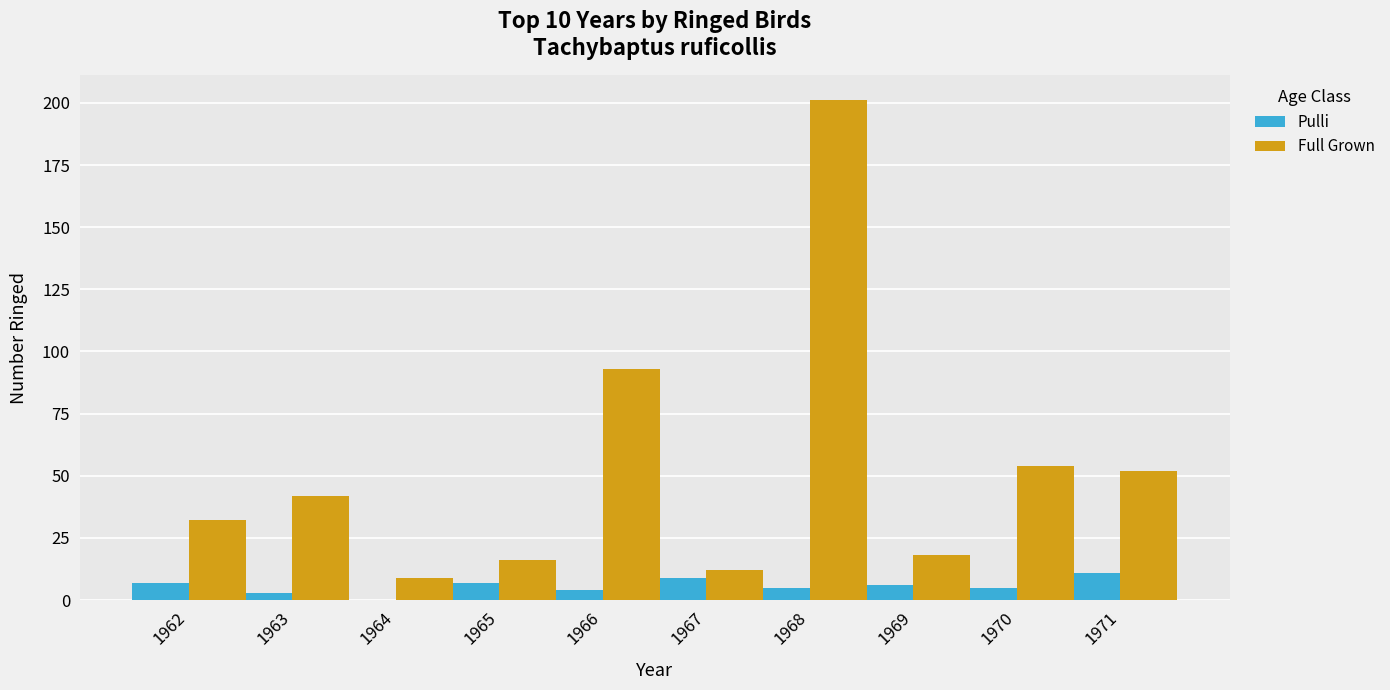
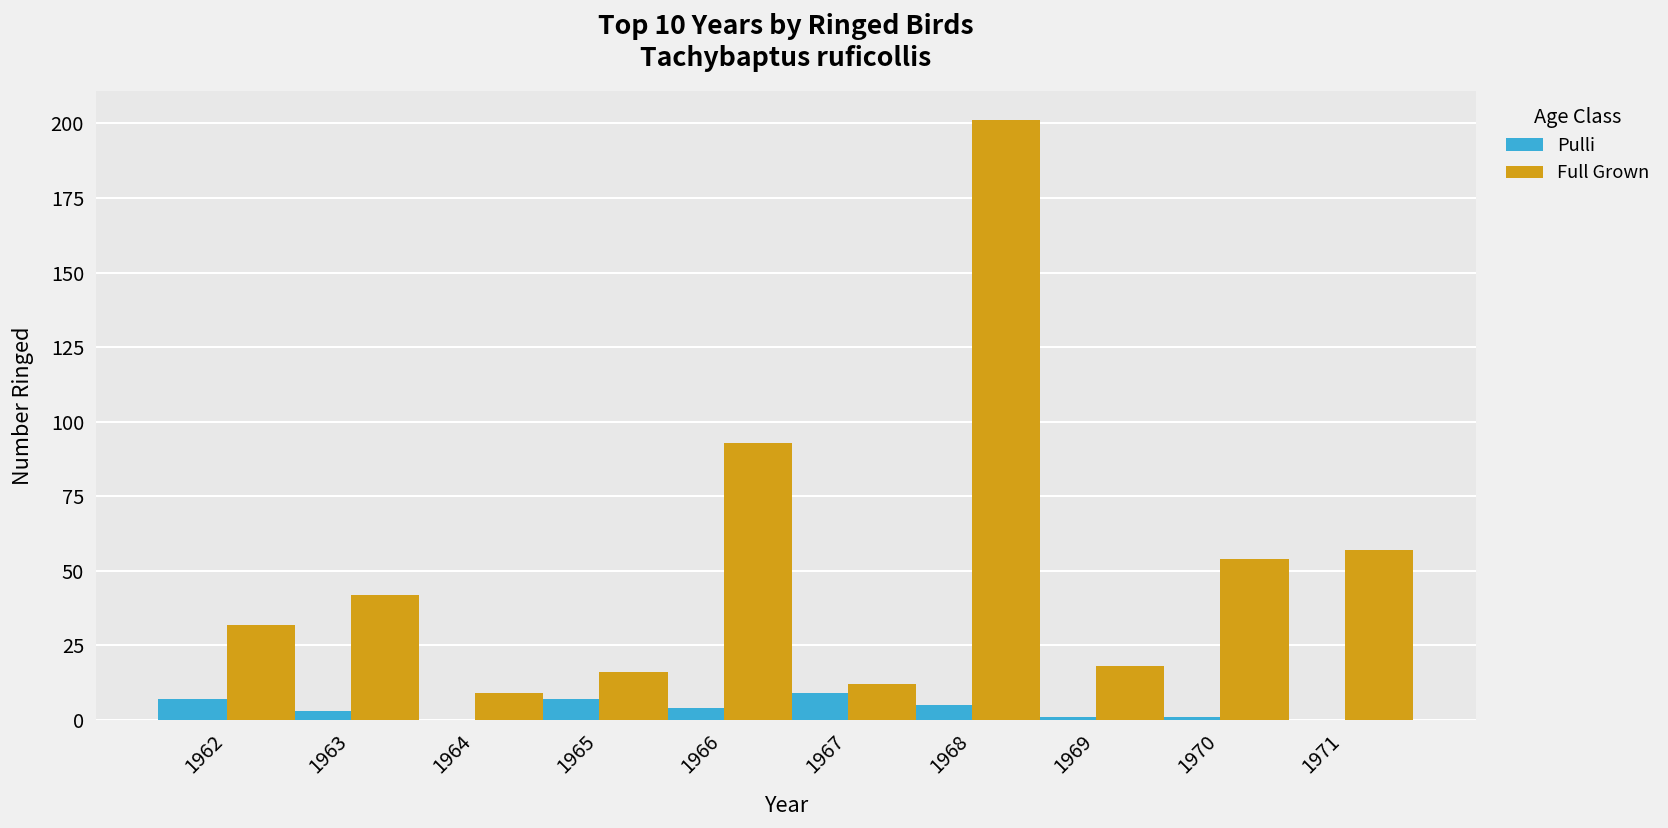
  {
    "Pulli": {
      "1962": 7,
      "1963": 3,
      "1964": 0,
      "1965": 7,
      "1966": 4,
      "1967": 9,
      "1968": 5,
-     "1969": 6,
-     "1970": 5,
-     "1971": 11
+     "1969": 1,
+     "1970": 1,
+     "1971": 0
    },
    "Full Grown": {
      "1962": 32,
      "1963": 42,
      "1964": 9,
      "1965": 16,
      "1966": 93,
      "1967": 12,
      "1968": 201,
      "1969": 18,
      "1970": 54,
-     "1971": 52
+     "1971": 57
    }
  }
